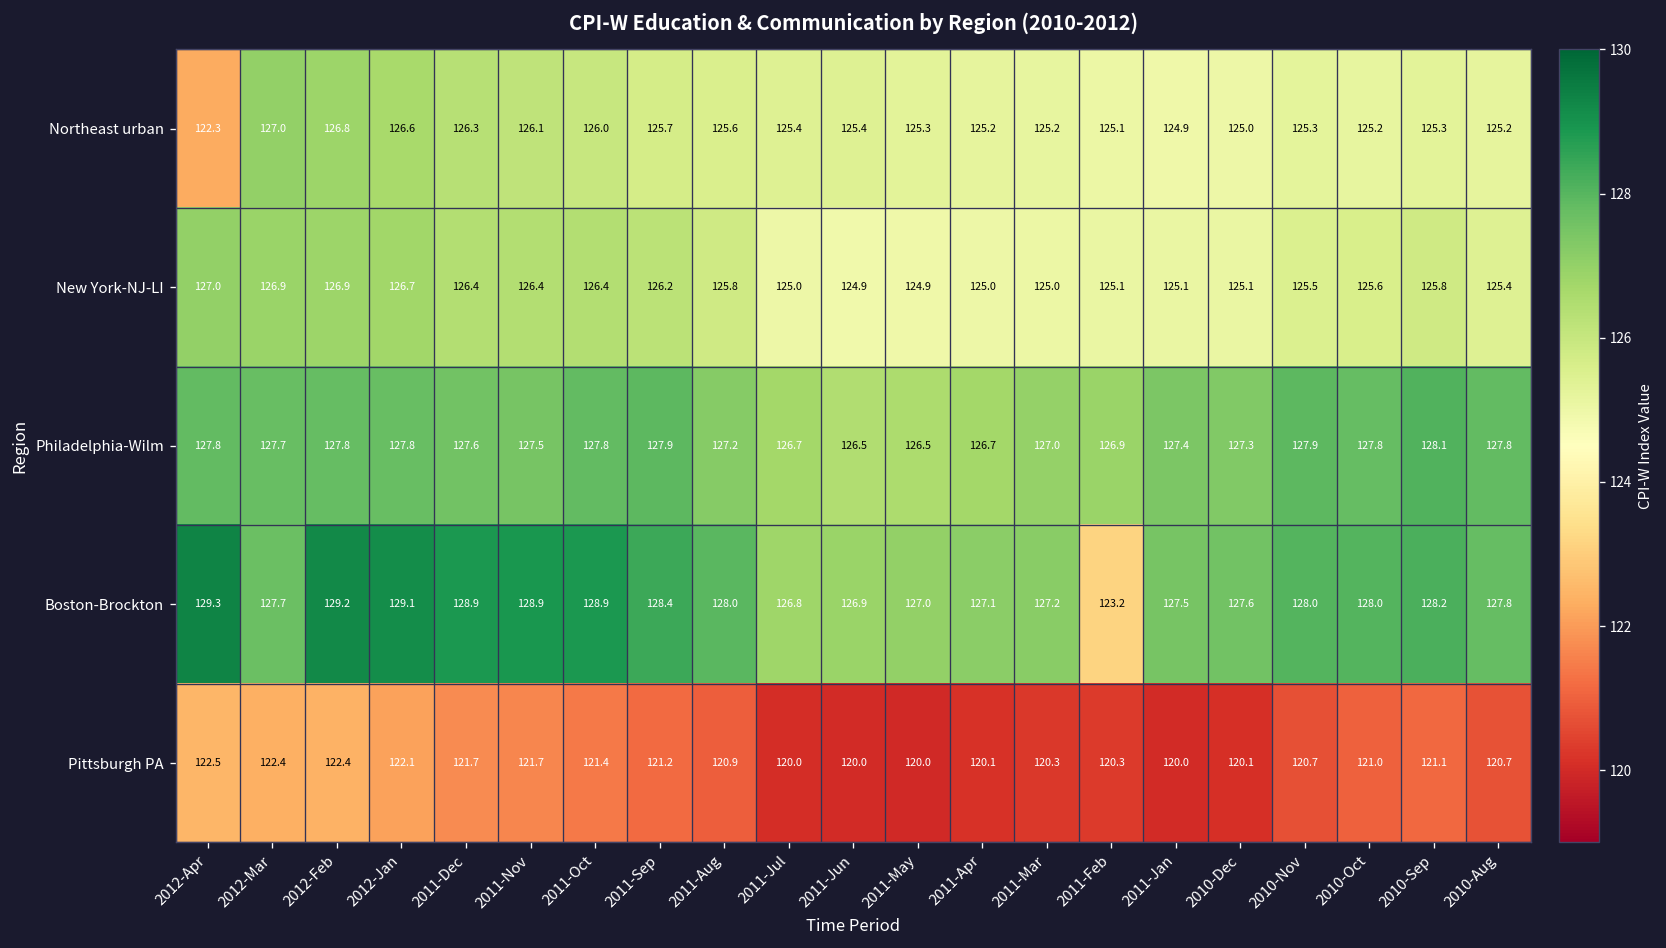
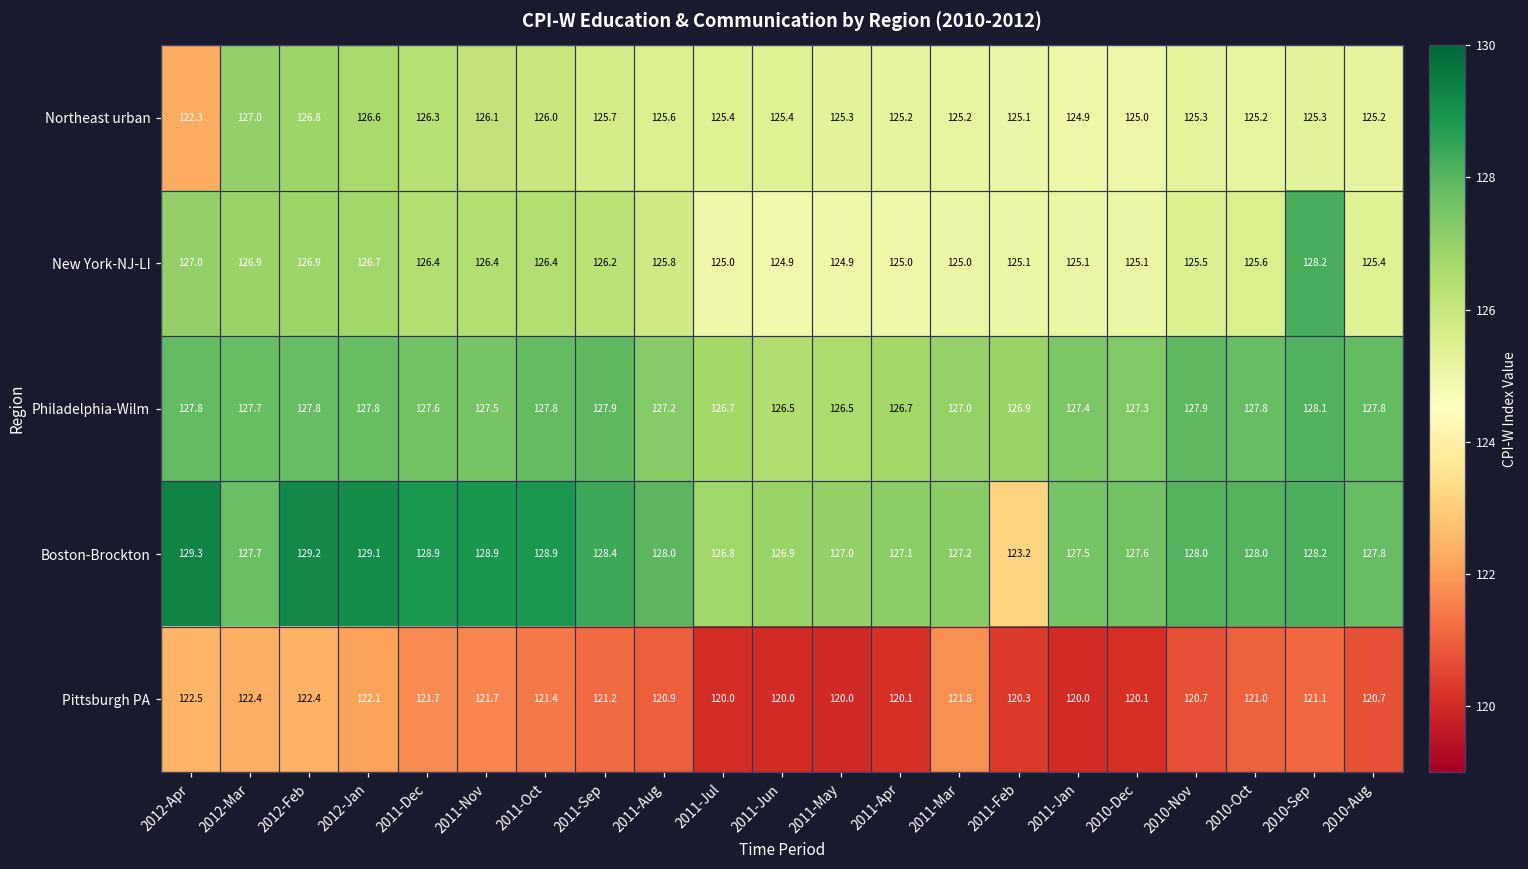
  {
    "Northeast urban": {
      "2012-Apr": 122.3,
      "2012-Mar": 127.0,
      "2012-Feb": 126.8,
      "2012-Jan": 126.6,
      "2011-Dec": 126.3,
      "2011-Nov": 126.1,
      "2011-Oct": 126.0,
      "2011-Sep": 125.7,
      "2011-Aug": 125.6,
      "2011-Jul": 125.4,
      "2011-Jun": 125.4,
      "2011-May": 125.3,
      "2011-Apr": 125.2,
      "2011-Mar": 125.2,
      "2011-Feb": 125.1,
      "2011-Jan": 124.9,
      "2010-Dec": 125.0,
      "2010-Nov": 125.3,
      "2010-Oct": 125.2,
      "2010-Sep": 125.3,
      "2010-Aug": 125.2
    },
    "New York-NJ-LI": {
      "2012-Apr": 127.0,
      "2012-Mar": 126.9,
      "2012-Feb": 126.9,
      "2012-Jan": 126.7,
      "2011-Dec": 126.4,
      "2011-Nov": 126.4,
      "2011-Oct": 126.4,
      "2011-Sep": 126.2,
      "2011-Aug": 125.8,
      "2011-Jul": 125.0,
      "2011-Jun": 124.9,
      "2011-May": 124.9,
      "2011-Apr": 125.0,
      "2011-Mar": 125.0,
      "2011-Feb": 125.1,
      "2011-Jan": 125.1,
      "2010-Dec": 125.1,
      "2010-Nov": 125.5,
      "2010-Oct": 125.6,
-     "2010-Sep": 125.8,
+     "2010-Sep": 128.2,
      "2010-Aug": 125.4
    },
    "Philadelphia-Wilm": {
      "2012-Apr": 127.8,
      "2012-Mar": 127.7,
      "2012-Feb": 127.8,
      "2012-Jan": 127.8,
      "2011-Dec": 127.6,
      "2011-Nov": 127.5,
      "2011-Oct": 127.8,
      "2011-Sep": 127.9,
      "2011-Aug": 127.2,
      "2011-Jul": 126.7,
      "2011-Jun": 126.5,
      "2011-May": 126.5,
      "2011-Apr": 126.7,
      "2011-Mar": 127.0,
      "2011-Feb": 126.9,
      "2011-Jan": 127.4,
      "2010-Dec": 127.3,
      "2010-Nov": 127.9,
      "2010-Oct": 127.8,
      "2010-Sep": 128.1,
      "2010-Aug": 127.8
    },
    "Boston-Brockton": {
      "2012-Apr": 129.3,
      "2012-Mar": 127.7,
      "2012-Feb": 129.2,
      "2012-Jan": 129.1,
      "2011-Dec": 128.9,
      "2011-Nov": 128.9,
      "2011-Oct": 128.9,
      "2011-Sep": 128.4,
      "2011-Aug": 128.0,
      "2011-Jul": 126.8,
      "2011-Jun": 126.9,
      "2011-May": 127.0,
      "2011-Apr": 127.1,
      "2011-Mar": 127.2,
      "2011-Feb": 123.2,
      "2011-Jan": 127.5,
      "2010-Dec": 127.6,
      "2010-Nov": 128.0,
      "2010-Oct": 128.0,
      "2010-Sep": 128.2,
      "2010-Aug": 127.8
    },
    "Pittsburgh PA": {
      "2012-Apr": 122.5,
      "2012-Mar": 122.4,
      "2012-Feb": 122.4,
      "2012-Jan": 122.1,
      "2011-Dec": 121.7,
      "2011-Nov": 121.7,
      "2011-Oct": 121.4,
      "2011-Sep": 121.2,
      "2011-Aug": 120.9,
      "2011-Jul": 120.0,
      "2011-Jun": 120.0,
      "2011-May": 120.0,
      "2011-Apr": 120.1,
-     "2011-Mar": 120.3,
+     "2011-Mar": 121.8,
      "2011-Feb": 120.3,
      "2011-Jan": 120.0,
      "2010-Dec": 120.1,
      "2010-Nov": 120.7,
      "2010-Oct": 121.0,
      "2010-Sep": 121.1,
      "2010-Aug": 120.7
    }
  }
